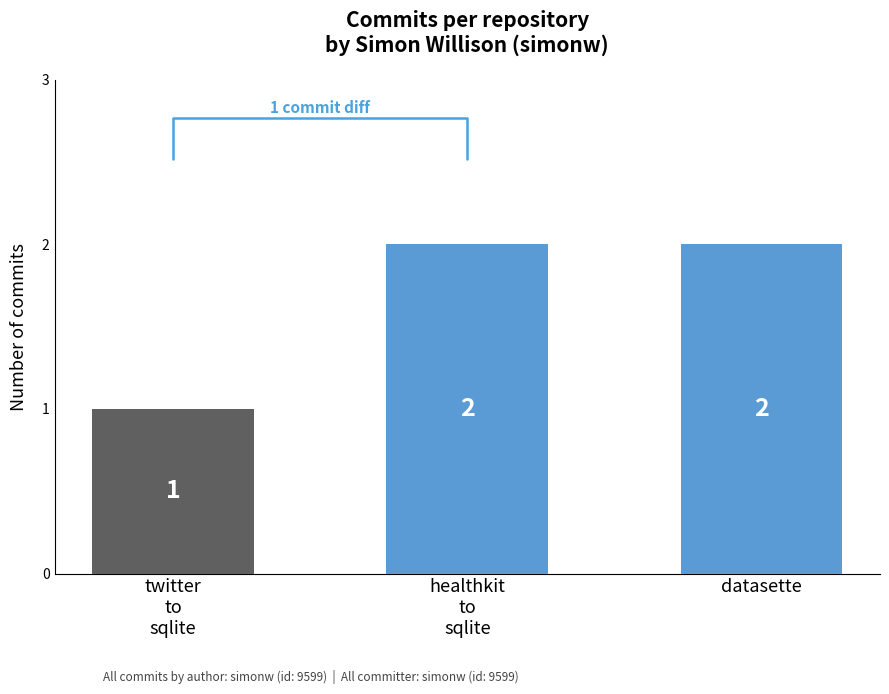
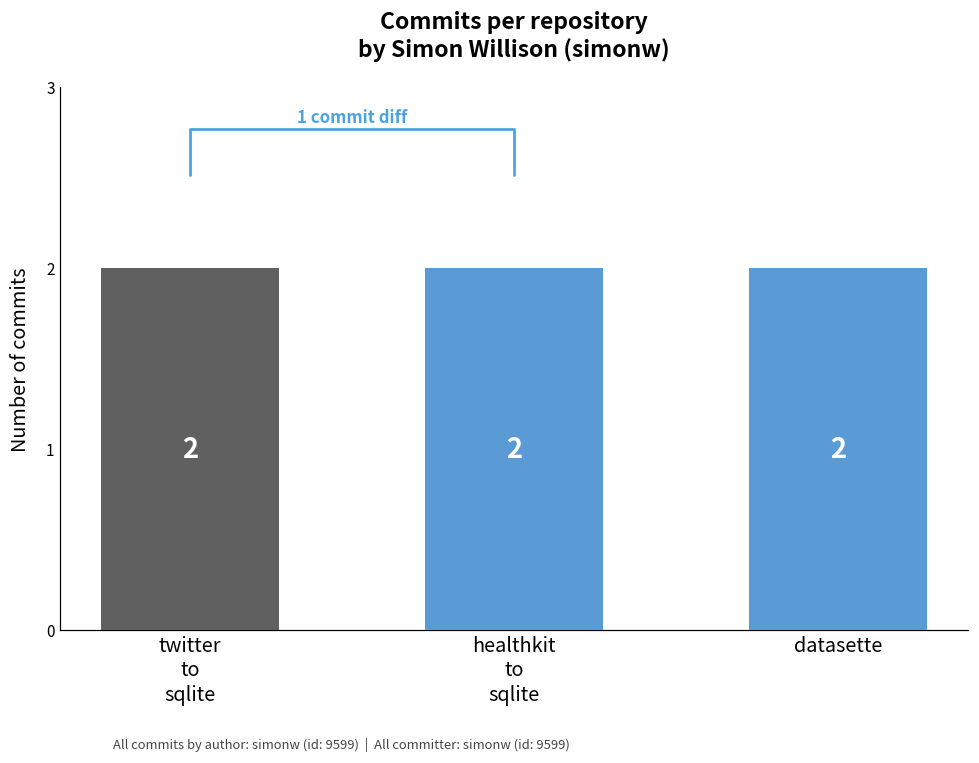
  {
-   "twitter to sqlite": 1,
+   "twitter to sqlite": 2,
    "healthkit to sqlite": 2,
    "datasette": 2
  }
